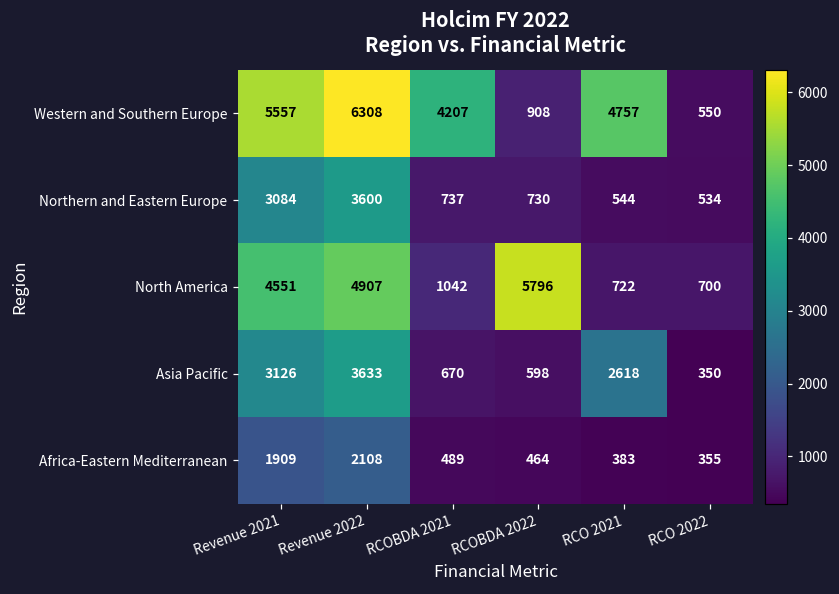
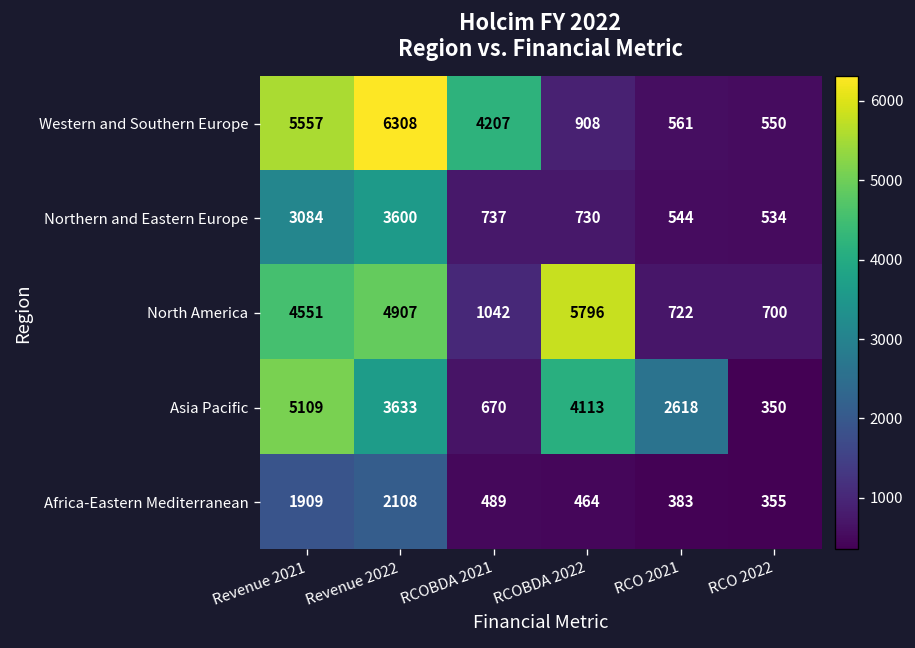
  {
    "Western and Southern Europe": {
      "Revenue 2021": 5557,
      "Revenue 2022": 6308,
      "RCOBDA 2021": 4207,
      "RCOBDA 2022": 908,
-     "RCO 2021": 4757,
+     "RCO 2021": 561,
      "RCO 2022": 550
    },
    "Northern and Eastern Europe": {
      "Revenue 2021": 3084,
      "Revenue 2022": 3600,
      "RCOBDA 2021": 737,
      "RCOBDA 2022": 730,
      "RCO 2021": 544,
      "RCO 2022": 534
    },
    "North America": {
      "Revenue 2021": 4551,
      "Revenue 2022": 4907,
      "RCOBDA 2021": 1042,
      "RCOBDA 2022": 5796,
      "RCO 2021": 722,
      "RCO 2022": 700
    },
    "Asia Pacific": {
-     "Revenue 2021": 3126,
+     "Revenue 2021": 5109,
      "Revenue 2022": 3633,
      "RCOBDA 2021": 670,
-     "RCOBDA 2022": 598,
+     "RCOBDA 2022": 4113,
      "RCO 2021": 2618,
      "RCO 2022": 350
    },
    "Africa-Eastern Mediterranean": {
      "Revenue 2021": 1909,
      "Revenue 2022": 2108,
      "RCOBDA 2021": 489,
      "RCOBDA 2022": 464,
      "RCO 2021": 383,
      "RCO 2022": 355
    }
  }
